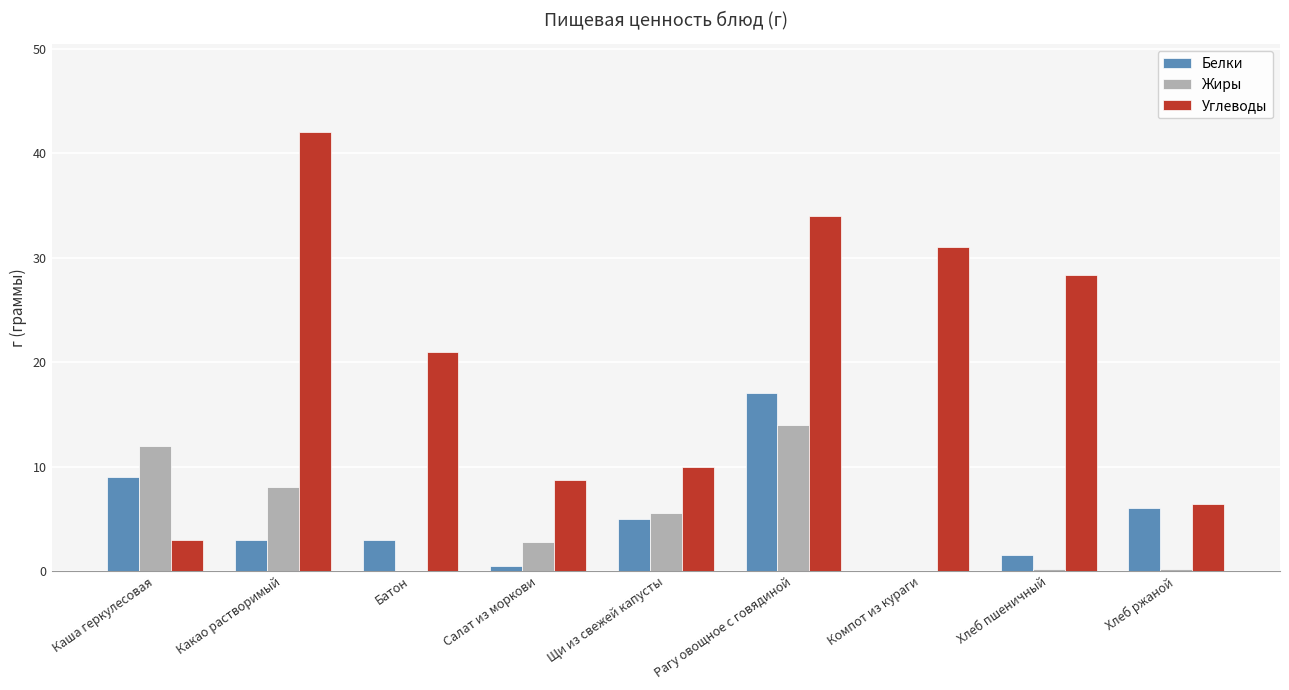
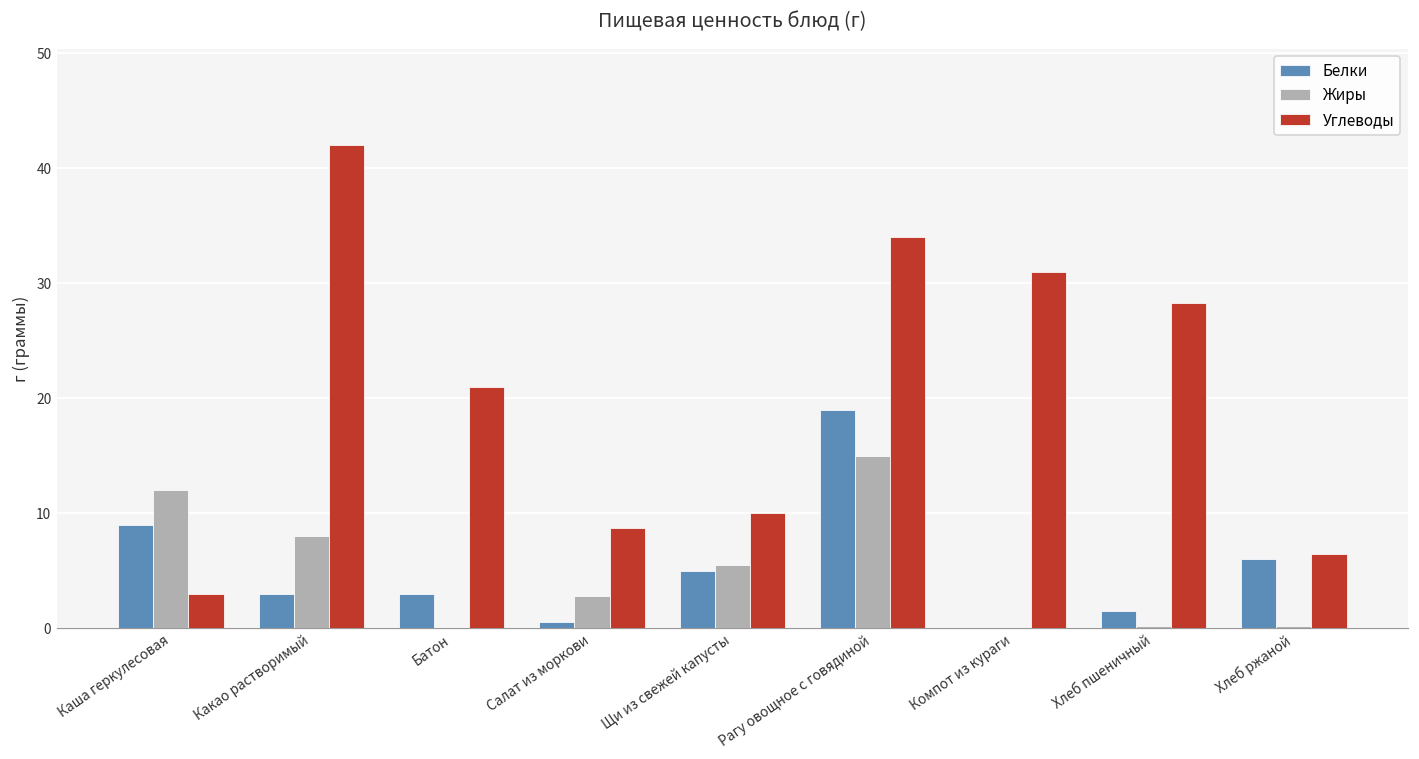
  {
    "Белки": {
      "Каша геркулесовая": 9,
      "Какао растворимый": 3,
      "Батон": 3,
      "Салат из моркови": 0.5,
      "Щи из свежей капусты": 5,
-     "Рагу овощное с говядиной": 17,
+     "Рагу овощное с говядиной": 19,
      "Компот из кураги": 0,
      "Хлеб пшеничный": 1.5,
      "Хлеб ржаной": 6
    },
    "Жиры": {
      "Каша геркулесовая": 12,
      "Какао растворимый": 8,
      "Батон": 0,
      "Салат из моркови": 3,
      "Щи из свежей капусты": 5.5,
-     "Рагу овощное с говядиной": 14,
+     "Рагу овощное с говядиной": 15,
      "Компот из кураги": 0
    },
    "Углеводы": {
      "Каша геркулесовая": 3,
      "Какао растворимый": 42,
      "Батон": 21,
      "Салат из моркови": 8.7,
      "Щи из свежей капусты": 10,
      "Рагу овощное с говядиной": 34,
      "Компот из кураги": 31,
      "Хлеб пшеничный": 28.3,
      "Хлеб ржаной": 6.4
    }
  }
